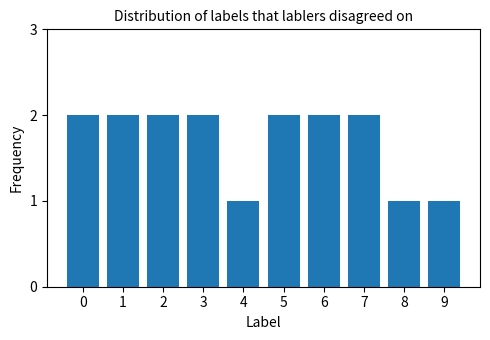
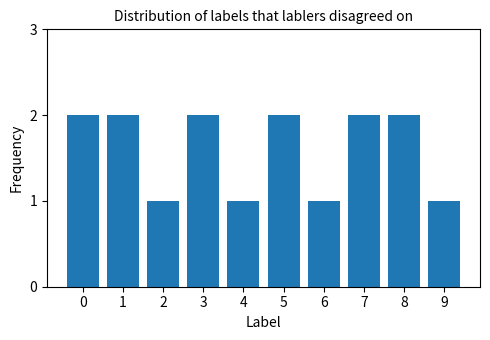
  {
    "0": 2,
    "1": 2,
-   "2": 2,
+   "2": 1,
    "3": 2,
    "4": 1,
    "5": 2,
-   "6": 2,
+   "6": 1,
    "7": 2,
-   "8": 1,
+   "8": 2,
    "9": 1
  }
